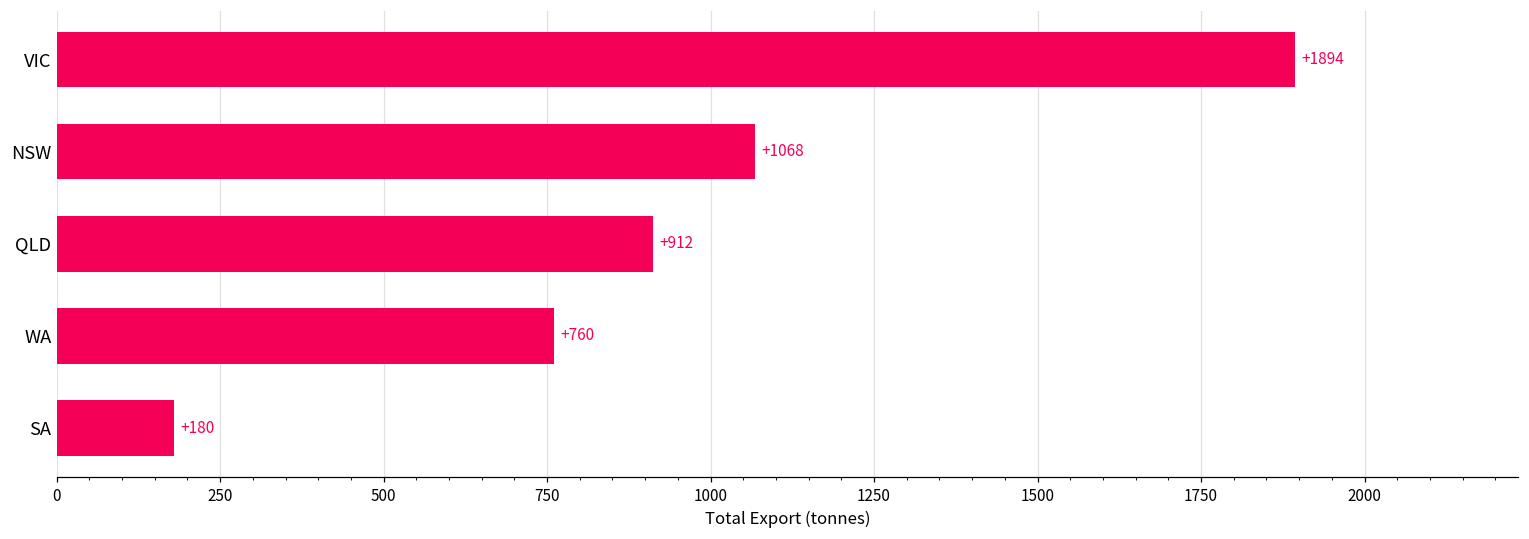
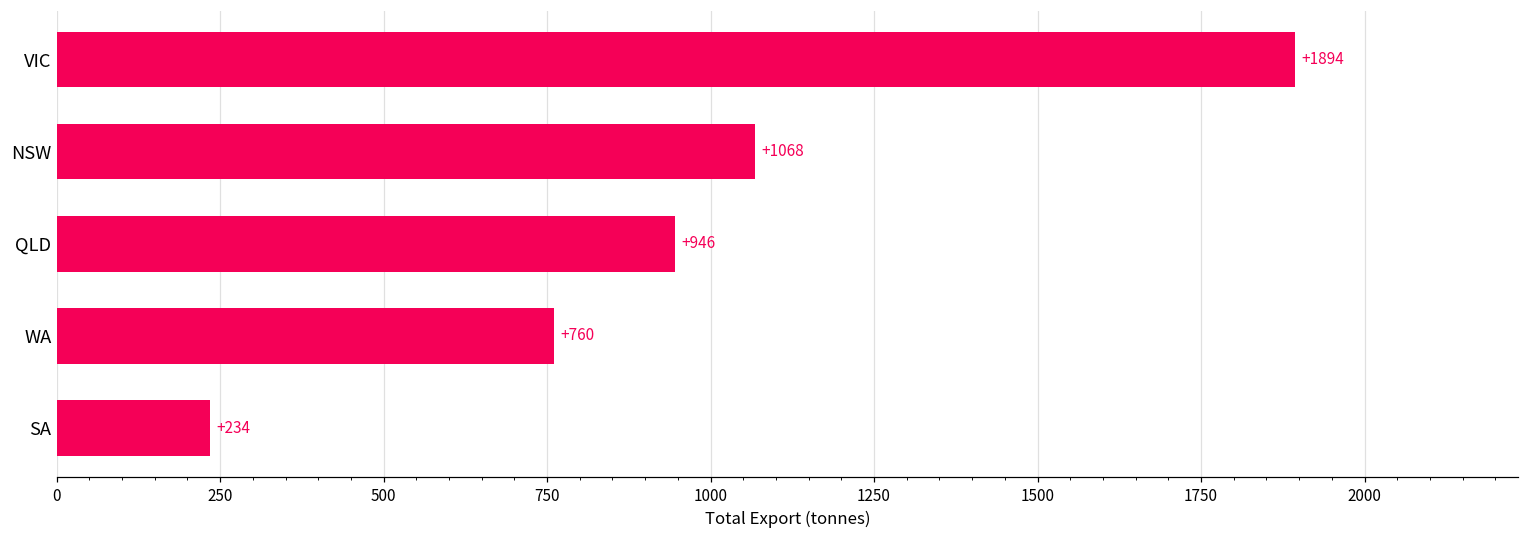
  {
    "VIC": "+1894",
    "NSW": "+1068",
-   "QLD": "+912",
+   "QLD": "+946",
    "WA": "+760",
-   "SA": "+180"
+   "SA": "+234"
  }
